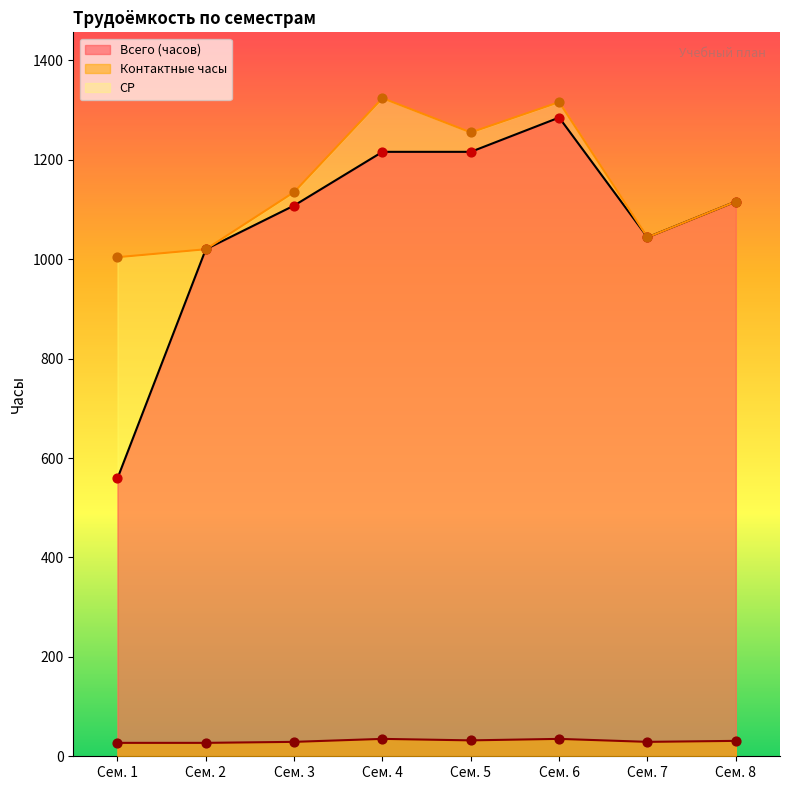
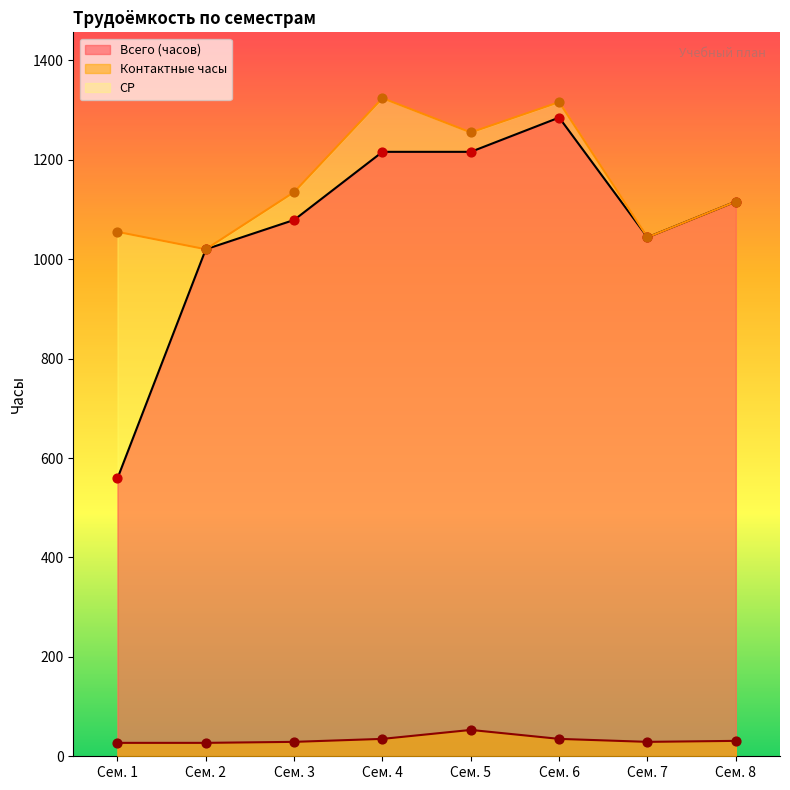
  {
    "Всего (часов)": {
      "Сем. 1": 560,
-     "Сем. 3": 1110,
+     "Сем. 3": 1080,
      "Сем. 4": 1220,
      "Сем. 5": 1220,
      "Сем. 6": 1290
    },
    "Контактные часы": {
      "Сем. 1": 30,
      "Сем. 2": 30,
      "Сем. 3": 30,
      "Сем. 4": 40,
-     "Сем. 5": 30,
+     "Сем. 5": 50,
      "Сем. 6": 40,
      "Сем. 7": 30,
      "Сем. 8": 30
    },
    "СР": {
-     "Сем. 1": 1000,
+     "Сем. 1": 1060,
      "Сем. 3": 1140,
      "Сем. 4": 1320,
      "Сем. 5": 1260,
      "Сем. 6": 1320
    }
  }
